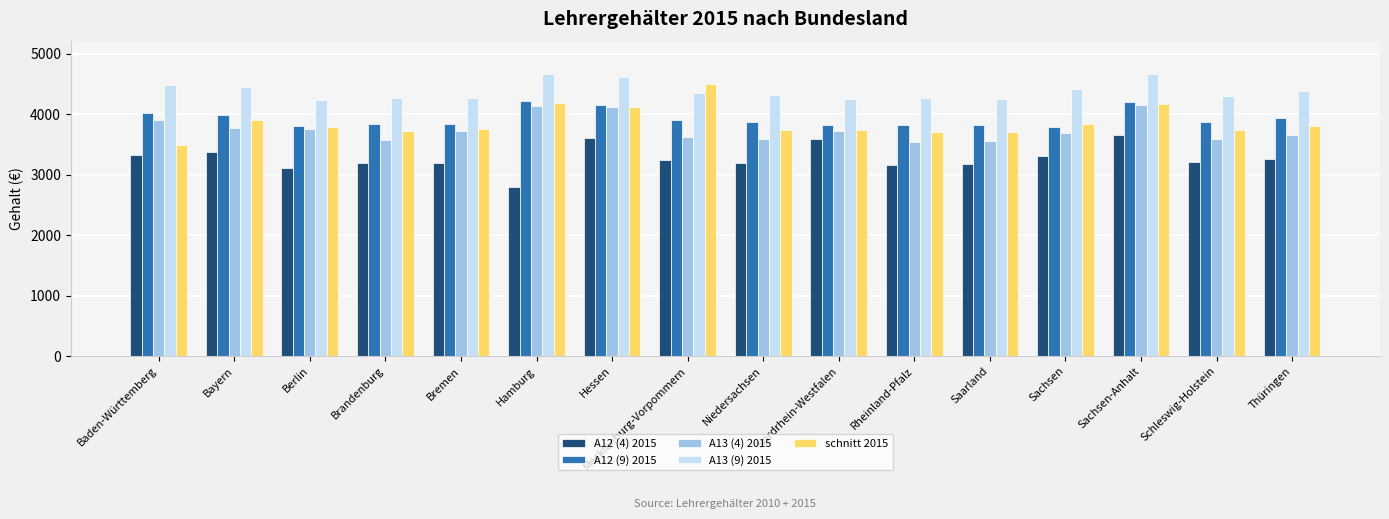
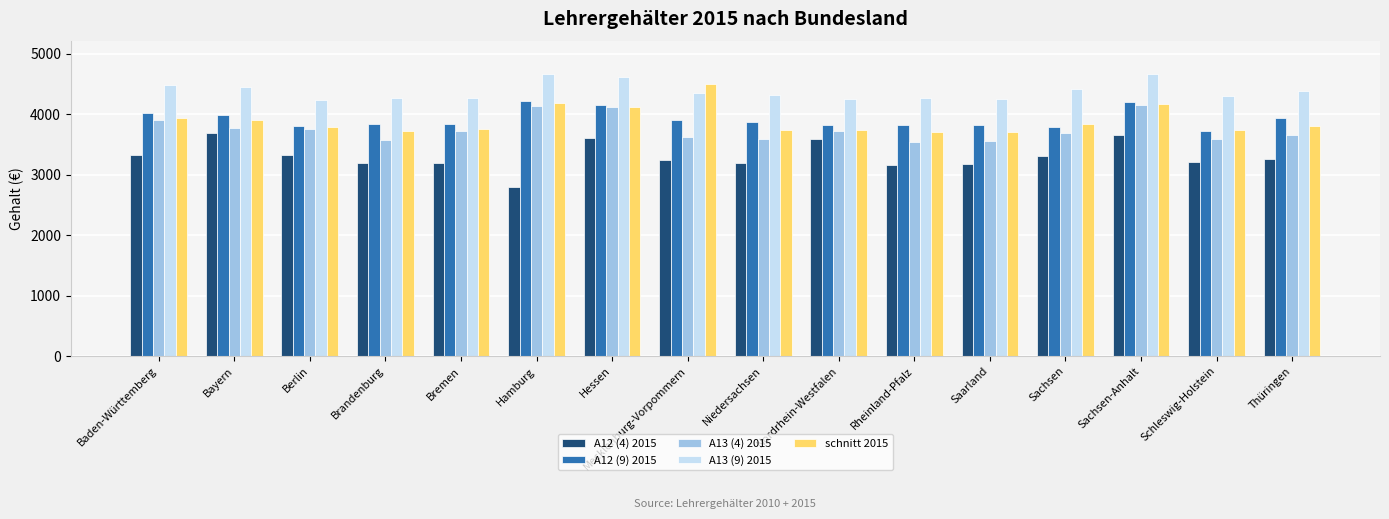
  {
    "A12 (4) 2015": {
      "Baden-Württemberg": 3300,
-     "Bayern": 3400,
-     "Berlin": 3100,
+     "Bayern": 3700,
+     "Berlin": 3300,
      "Brandenburg": 3200,
      "Bremen": 3200,
      "Hamburg": 2800,
      "Hessen": 3600,
      "Mecklenburg-Vorpommern": 3200,
      "Niedersachsen": 3200,
      "Nordrhein-Westfalen": 3600,
      "Rheinland-Pfalz": 3200,
      "Saarland": 3200,
      "Sachsen": 3300,
      "Sachsen-Anhalt": 3600,
      "Schleswig-Holstein": 3200,
      "Thüringen": 3300
    },
    "A12 (9) 2015": {
      "Baden-Württemberg": 4000,
      "Bayern": 4000,
      "Berlin": 3800,
      "Brandenburg": 3800,
      "Bremen": 3800,
      "Hamburg": 4200,
      "Hessen": 4100,
      "Mecklenburg-Vorpommern": 3900,
      "Niedersachsen": 3900,
      "Nordrhein-Westfalen": 3800,
      "Rheinland-Pfalz": 3800,
      "Saarland": 3800,
      "Sachsen": 3800,
      "Sachsen-Anhalt": 4200,
-     "Schleswig-Holstein": 3900,
+     "Schleswig-Holstein": 3700,
      "Thüringen": 3900
    },
    "schnitt 2015": {
-     "Baden-Württemberg": 3500,
+     "Baden-Württemberg": 3900,
      "Bayern": 3900,
      "Berlin": 3800,
      "Brandenburg": 3700,
      "Bremen": 3800,
      "Hamburg": 4200,
      "Hessen": 4100,
      "Mecklenburg-Vorpommern": 4500,
      "Niedersachsen": 3700,
      "Nordrhein-Westfalen": 3700,
      "Rheinland-Pfalz": 3700,
      "Saarland": 3700,
      "Sachsen": 3800,
      "Sachsen-Anhalt": 4200,
      "Schleswig-Holstein": 3700,
      "Thüringen": 3800
    }
  }
